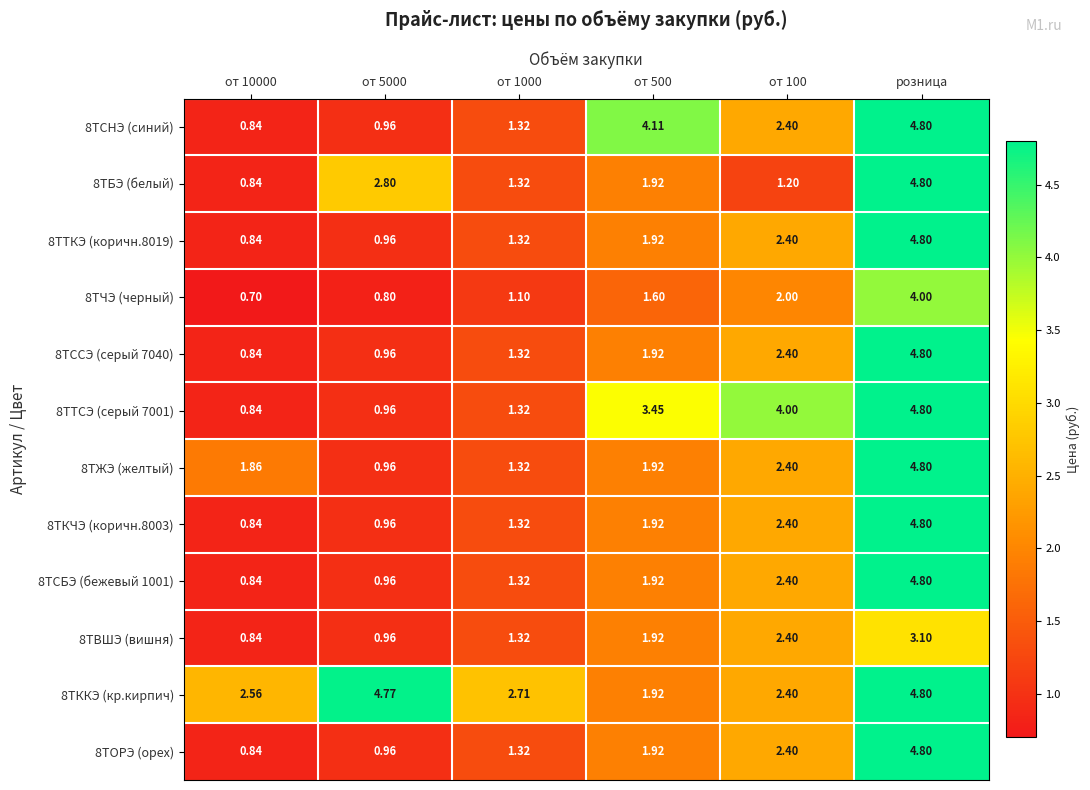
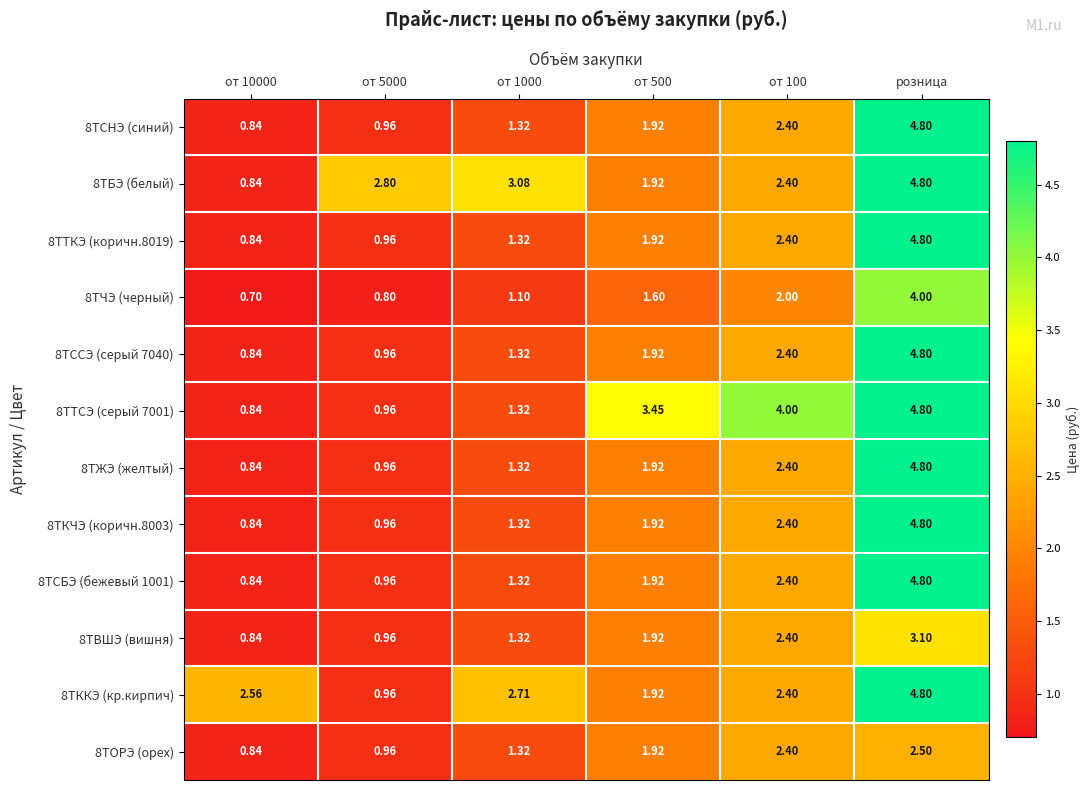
  {
    "8ТСНЭ (синий)": {
      "от 10000": 0.84,
      "от 5000": 0.96,
      "от 1000": 1.32,
-     "от 500": 4.11,
+     "от 500": 1.92,
      "от 100": 2.40,
      "розница": 4.80
    },
    "8ТБЭ (белый)": {
      "от 10000": 0.84,
      "от 5000": 2.80,
-     "от 1000": 1.32,
+     "от 1000": 3.08,
      "от 500": 1.92,
-     "от 100": 1.20,
+     "от 100": 2.40,
      "розница": 4.80
    },
    "8ТТКЭ (коричн.8019)": {
      "от 10000": 0.84,
      "от 5000": 0.96,
      "от 1000": 1.32,
      "от 500": 1.92,
      "от 100": 2.40,
      "розница": 4.80
    },
    "8ТЧЭ (черный)": {
      "от 10000": 0.70,
      "от 5000": 0.80,
      "от 1000": 1.10,
      "от 500": 1.60,
      "от 100": 2.00,
      "розница": 4.00
    },
    "8ТССЭ (серый 7040)": {
      "от 10000": 0.84,
      "от 5000": 0.96,
      "от 1000": 1.32,
      "от 500": 1.92,
      "от 100": 2.40,
      "розница": 4.80
    },
    "8ТТСЭ (серый 7001)": {
      "от 10000": 0.84,
      "от 5000": 0.96,
      "от 1000": 1.32,
      "от 500": 3.45,
      "от 100": 4.00,
      "розница": 4.80
    },
    "8ТЖЭ (желтый)": {
-     "от 10000": 1.86,
+     "от 10000": 0.84,
      "от 5000": 0.96,
      "от 1000": 1.32,
      "от 500": 1.92,
      "от 100": 2.40,
      "розница": 4.80
    },
    "8ТКЧЭ (коричн.8003)": {
      "от 10000": 0.84,
      "от 5000": 0.96,
      "от 1000": 1.32,
      "от 500": 1.92,
      "от 100": 2.40,
      "розница": 4.80
    },
    "8ТСБЭ (бежевый 1001)": {
      "от 10000": 0.84,
      "от 5000": 0.96,
      "от 1000": 1.32,
      "от 500": 1.92,
      "от 100": 2.40,
      "розница": 4.80
    },
    "8ТВШЭ (вишня)": {
      "от 10000": 0.84,
      "от 5000": 0.96,
      "от 1000": 1.32,
      "от 500": 1.92,
      "от 100": 2.40,
      "розница": 3.10
    },
    "8ТККЭ (кр.кирпич)": {
      "от 10000": 2.56,
-     "от 5000": 4.77,
+     "от 5000": 0.96,
      "от 1000": 2.71,
      "от 500": 1.92,
      "от 100": 2.40,
      "розница": 4.80
    },
    "8ТОРЭ (орех)": {
      "от 10000": 0.84,
      "от 5000": 0.96,
      "от 1000": 1.32,
      "от 500": 1.92,
      "от 100": 2.40,
-     "розница": 4.80
+     "розница": 2.50
    }
  }
